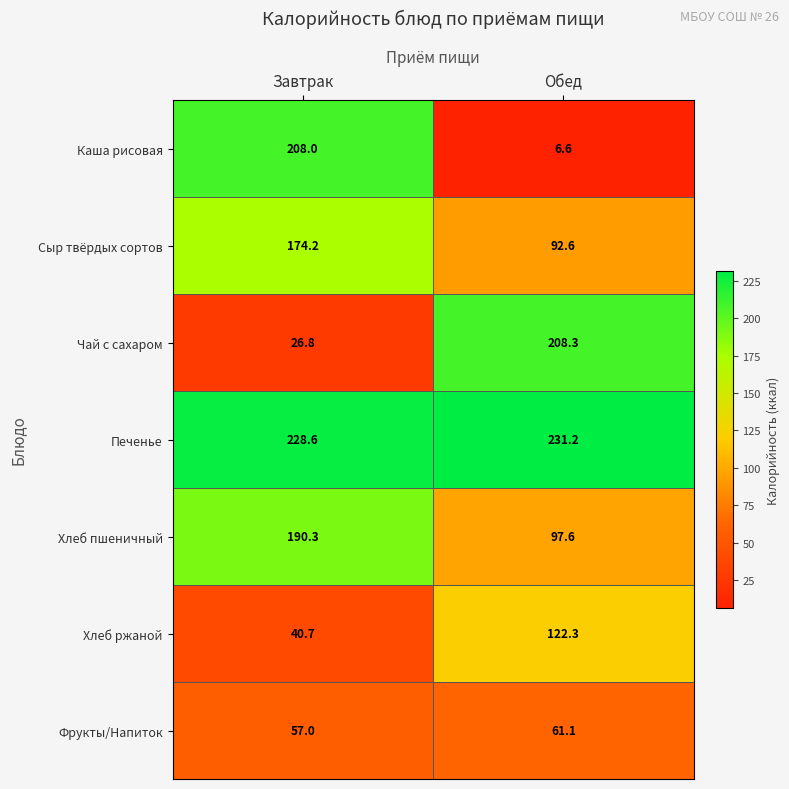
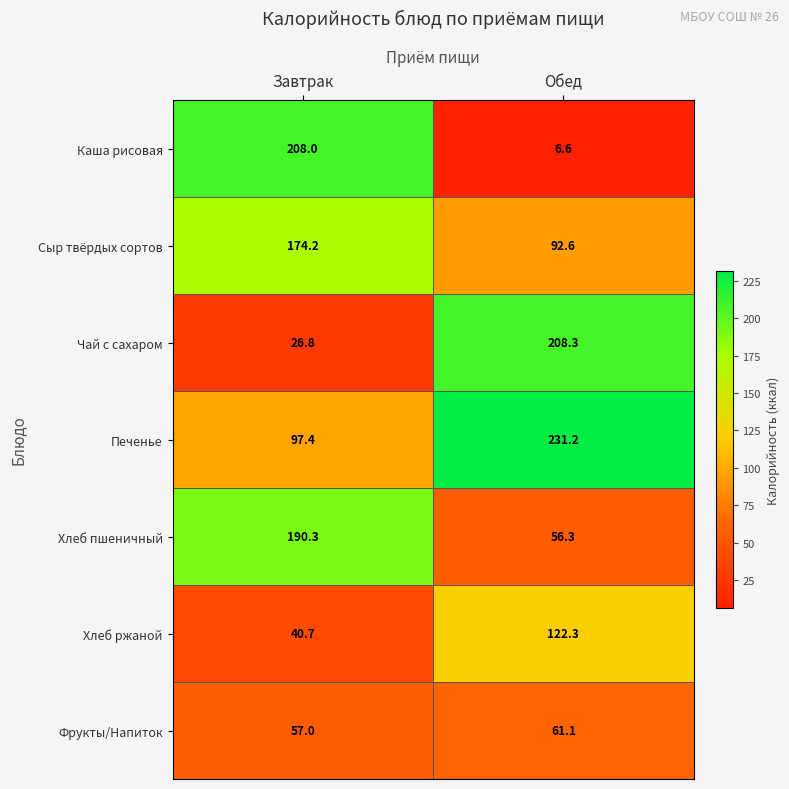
  {
    "Каша рисовая": {
      "Завтрак": 208.0,
      "Обед": 6.6
    },
    "Сыр твёрдых сортов": {
      "Завтрак": 174.2,
      "Обед": 92.6
    },
    "Чай с сахаром": {
      "Завтрак": 26.8,
      "Обед": 208.3
    },
    "Печенье": {
-     "Завтрак": 228.6,
+     "Завтрак": 97.4,
      "Обед": 231.2
    },
    "Хлеб пшеничный": {
      "Завтрак": 190.3,
-     "Обед": 97.6
+     "Обед": 56.3
    },
    "Хлеб ржаной": {
      "Завтрак": 40.7,
      "Обед": 122.3
    },
    "Фрукты/Напиток": {
      "Завтрак": 57.0,
      "Обед": 61.1
    }
  }
